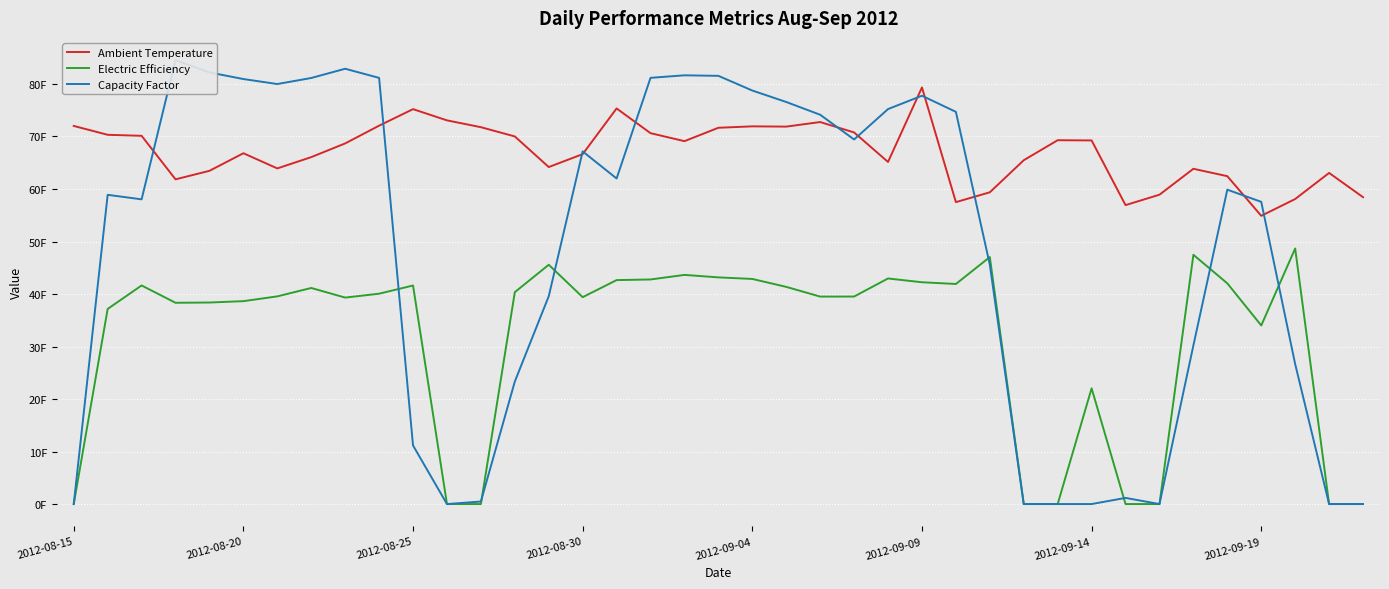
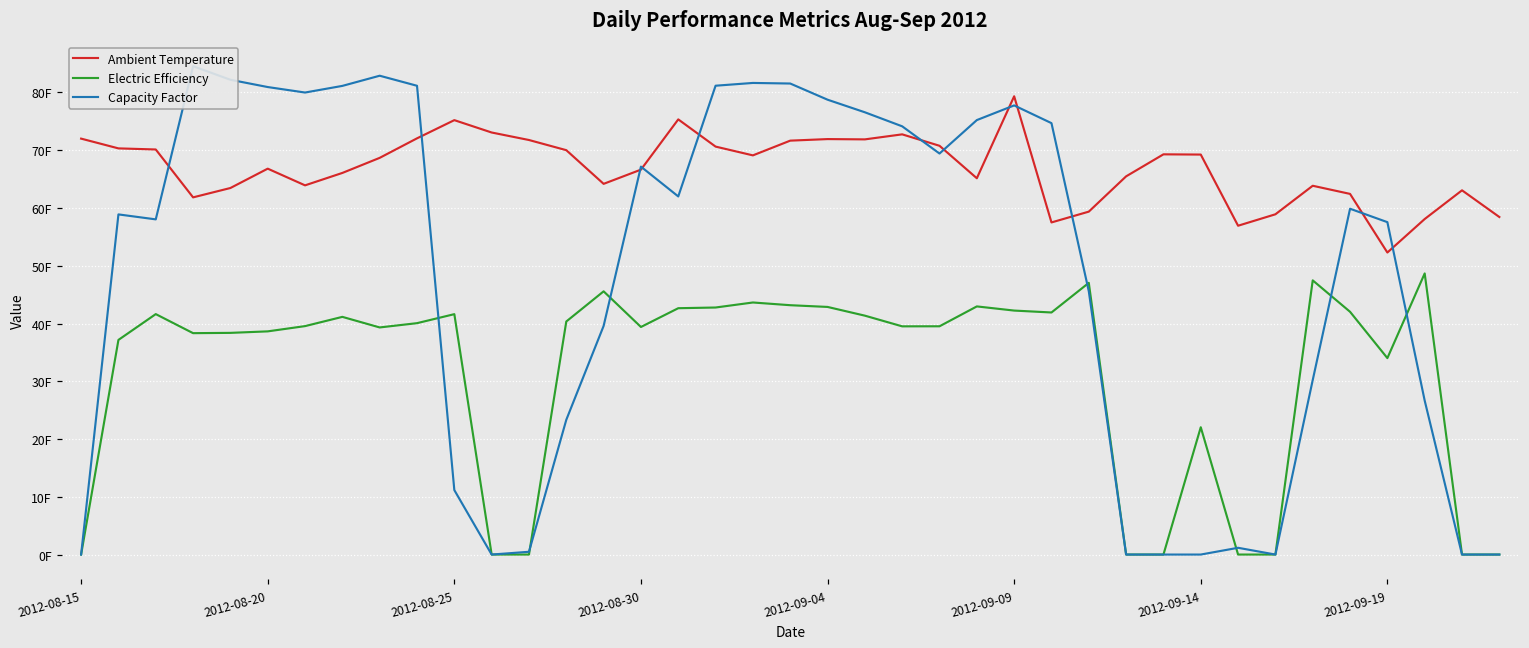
  {
    "Ambient Temperature": {
      "2012-08-15": "72F",
      "2012-08-20": "67F",
      "2012-08-25": "75F",
      "2012-08-30": "67F",
      "2012-09-04": "72F",
      "2012-09-09": "79F",
      "2012-09-14": "69F",
-     "2012-09-19": "55F"
+     "2012-09-19": "52F"
    },
    "Electric Efficiency": {
      "2012-08-20": "39F",
      "2012-08-25": "42F",
      "2012-08-30": "39F",
      "2012-09-04": "43F",
      "2012-09-09": "42F",
      "2012-09-14": "22F",
      "2012-09-19": "34F"
    },
    "Capacity Factor": {
      "2012-08-20": "81F",
      "2012-08-25": "11F",
      "2012-08-30": "67F",
      "2012-09-04": "79F",
      "2012-09-09": "78F",
      "2012-09-14": "0F",
      "2012-09-19": "58F"
    }
  }
